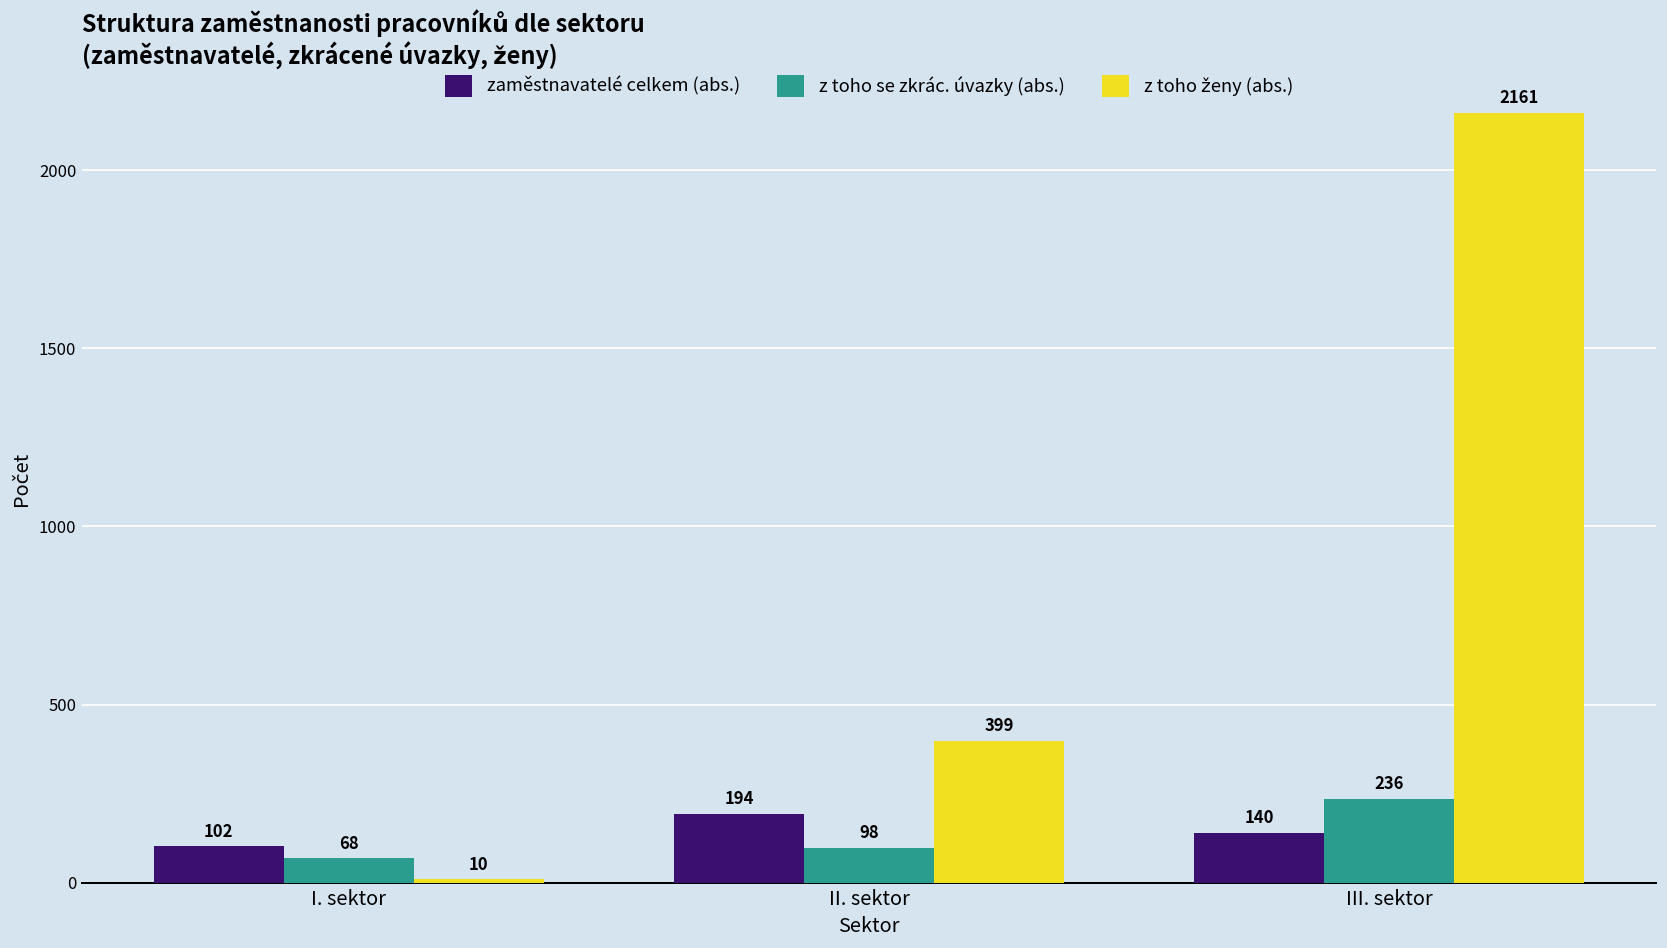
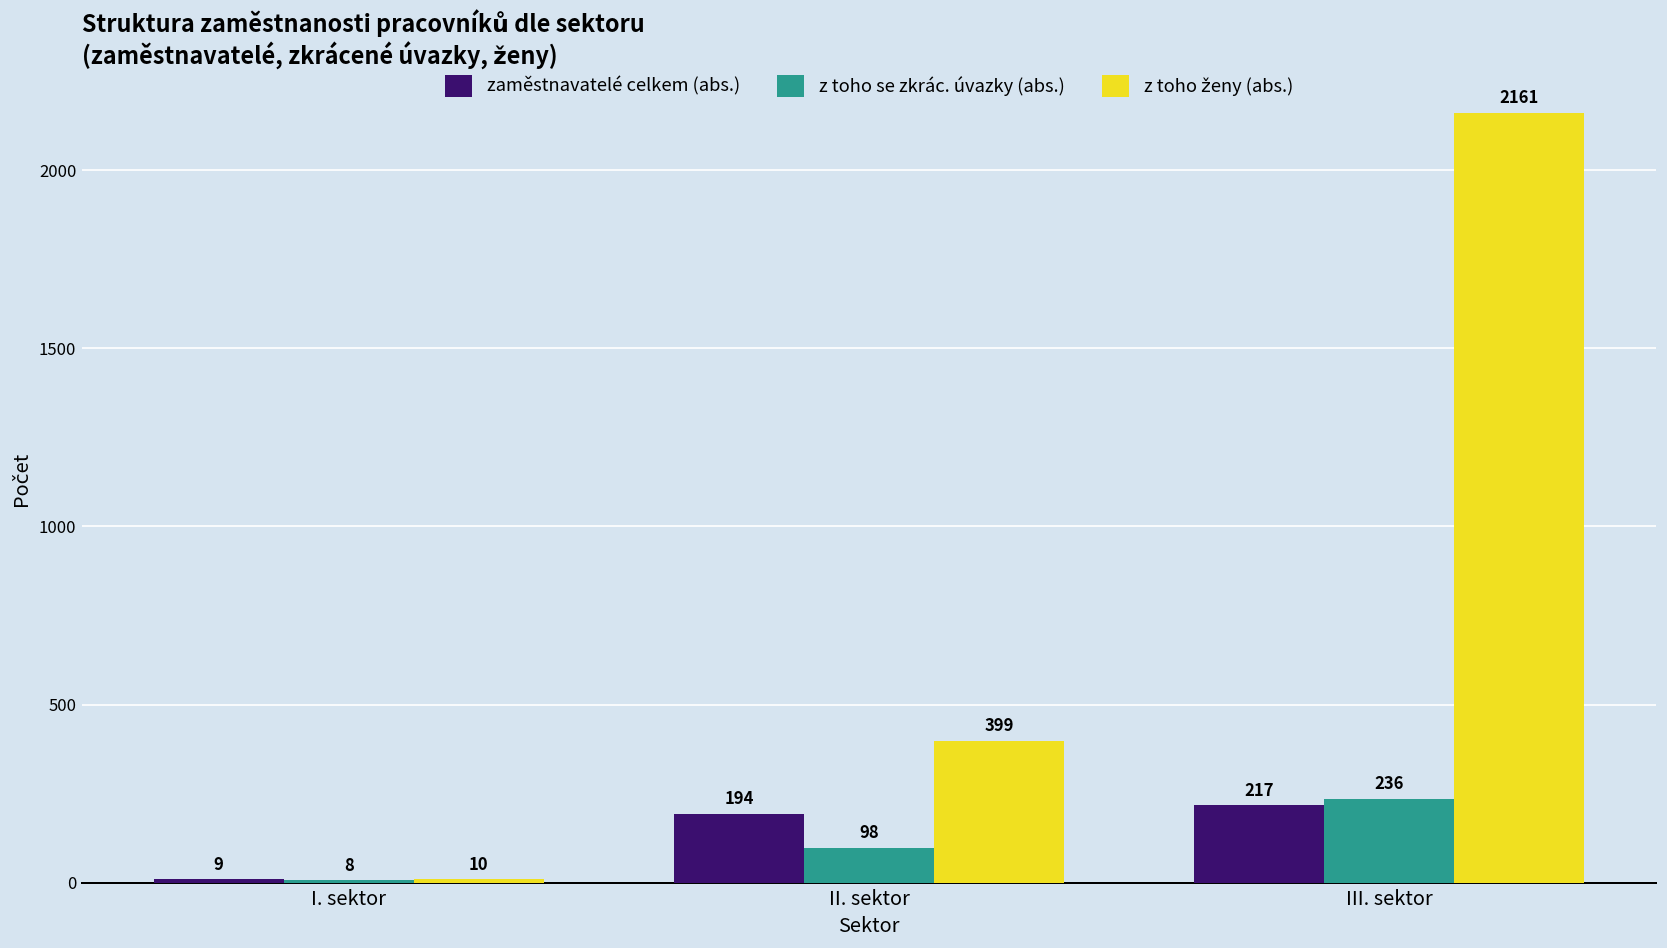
  {
    "zaměstnavatelé celkem (abs.)": {
-     "I. sektor": 102,
+     "I. sektor": 9,
      "II. sektor": 194,
-     "III. sektor": 140
+     "III. sektor": 217
    },
    "z toho se zkrác. úvazky (abs.)": {
-     "I. sektor": 68,
+     "I. sektor": 8,
      "II. sektor": 98,
      "III. sektor": 236
    },
    "z toho ženy (abs.)": {
      "I. sektor": 10,
      "II. sektor": 399,
      "III. sektor": 2161
    }
  }
